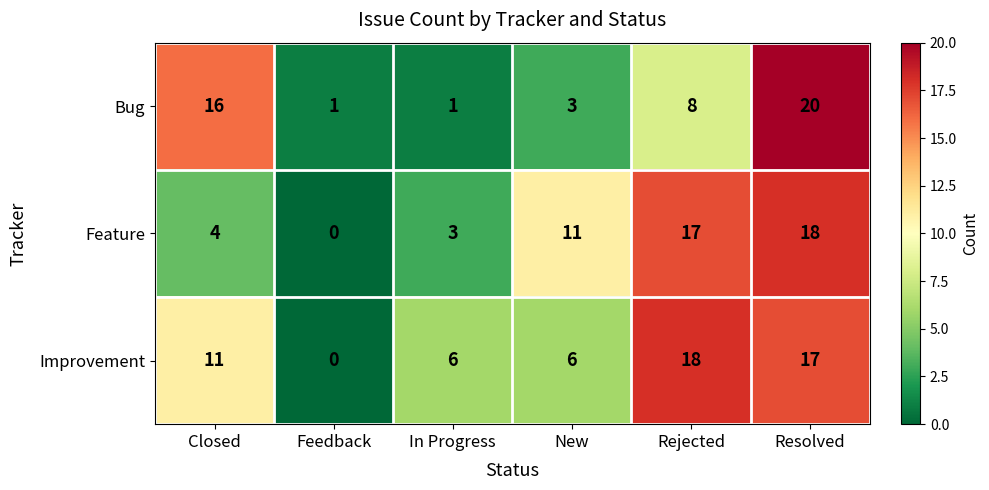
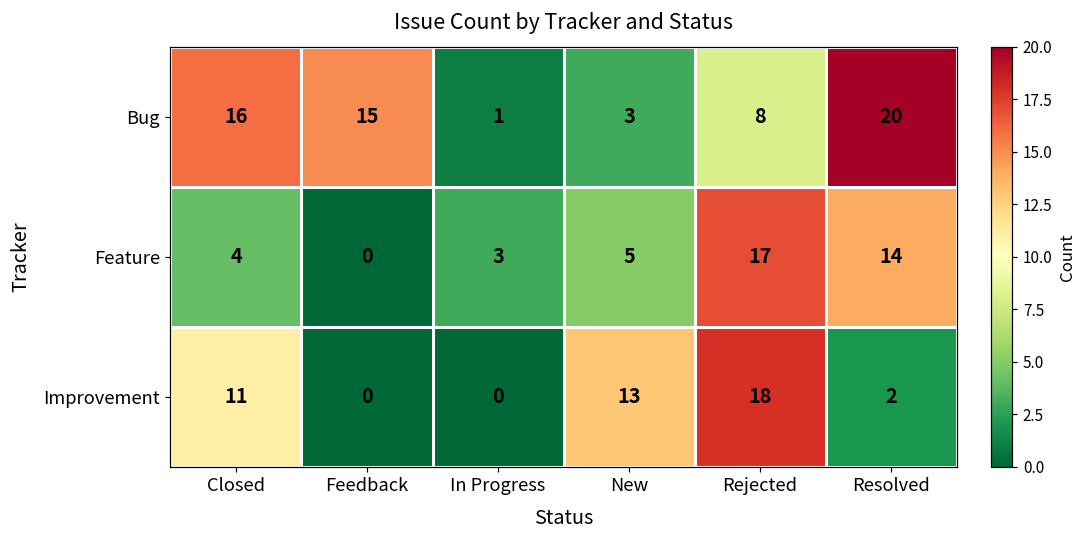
  {
    "Bug": {
      "Closed": 16,
-     "Feedback": 1,
+     "Feedback": 15,
      "In Progress": 1,
      "New": 3,
      "Rejected": 8,
      "Resolved": 20
    },
    "Feature": {
      "Closed": 4,
      "Feedback": 0,
      "In Progress": 3,
-     "New": 11,
+     "New": 5,
      "Rejected": 17,
-     "Resolved": 18
+     "Resolved": 14
    },
    "Improvement": {
      "Closed": 11,
      "Feedback": 0,
-     "In Progress": 6,
-     "New": 6,
+     "In Progress": 0,
+     "New": 13,
      "Rejected": 18,
-     "Resolved": 17
+     "Resolved": 2
    }
  }
